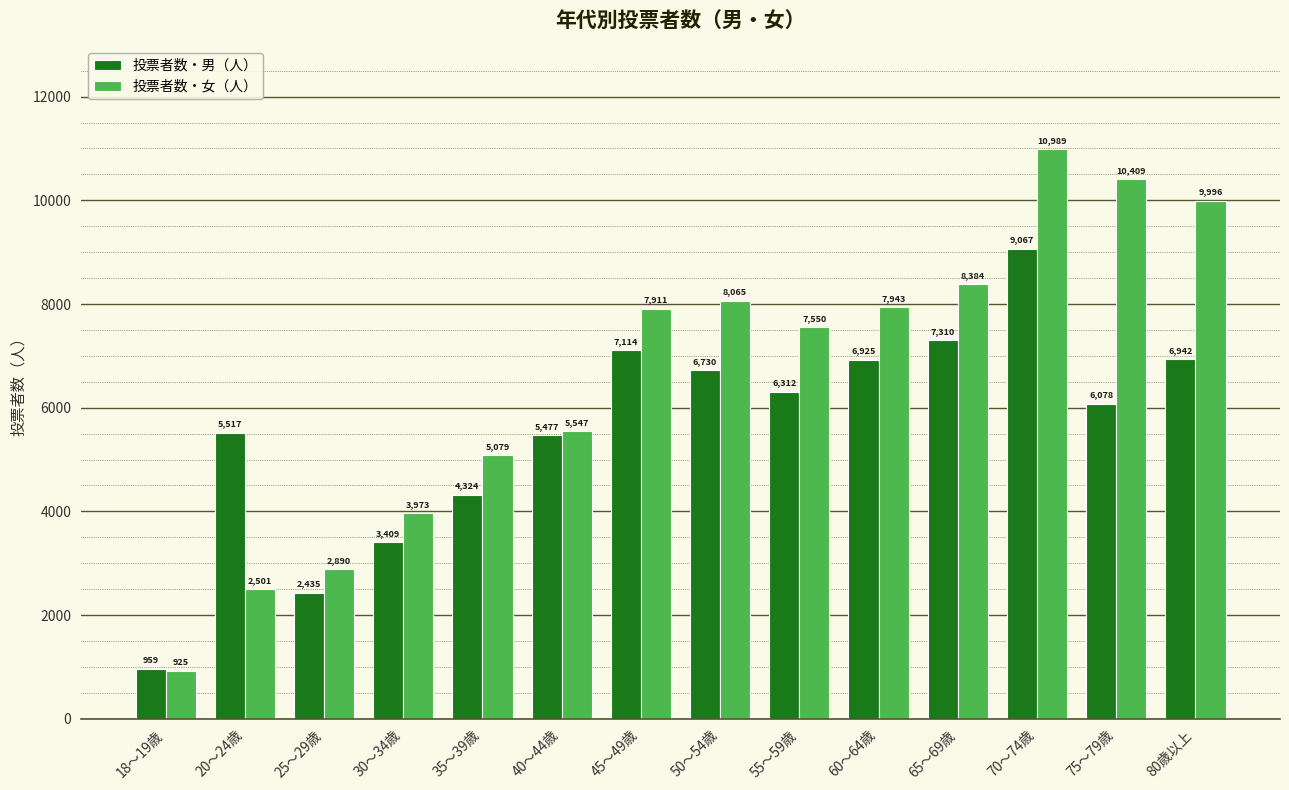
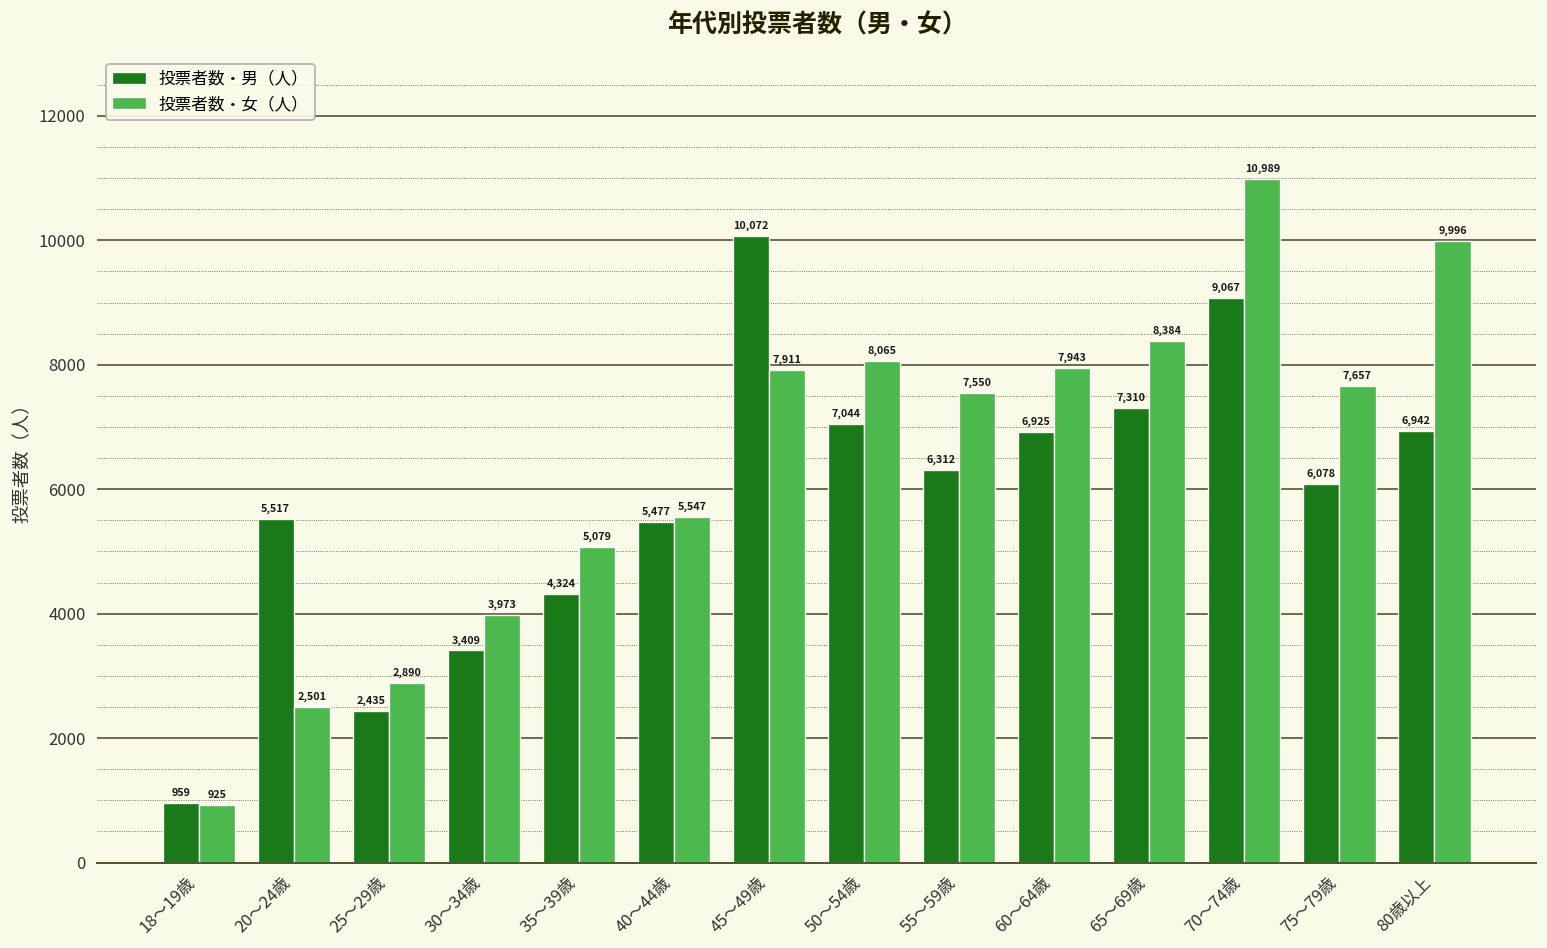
  {
    "投票者数・男（人）": {
      "18～19歳": "959",
      "20～24歳": "5,517",
      "25～29歳": "2,435",
      "30～34歳": "3,409",
      "35～39歳": "4,324",
      "40～44歳": "5,477",
-     "45～49歳": "7,114",
-     "50～54歳": "6,730",
+     "45～49歳": "10,072",
+     "50～54歳": "7,044",
      "55～59歳": "6,312",
      "60～64歳": "6,925",
      "65～69歳": "7,310",
      "70～74歳": "9,067",
      "75～79歳": "6,078",
      "80歳以上": "6,942"
    },
    "投票者数・女（人）": {
      "18～19歳": "925",
      "20～24歳": "2,501",
      "25～29歳": "2,890",
      "30～34歳": "3,973",
      "35～39歳": "5,079",
      "40～44歳": "5,547",
      "45～49歳": "7,911",
      "50～54歳": "8,065",
      "55～59歳": "7,550",
      "60～64歳": "7,943",
      "65～69歳": "8,384",
      "70～74歳": "10,989",
-     "75～79歳": "10,409",
+     "75～79歳": "7,657",
      "80歳以上": "9,996"
    }
  }
